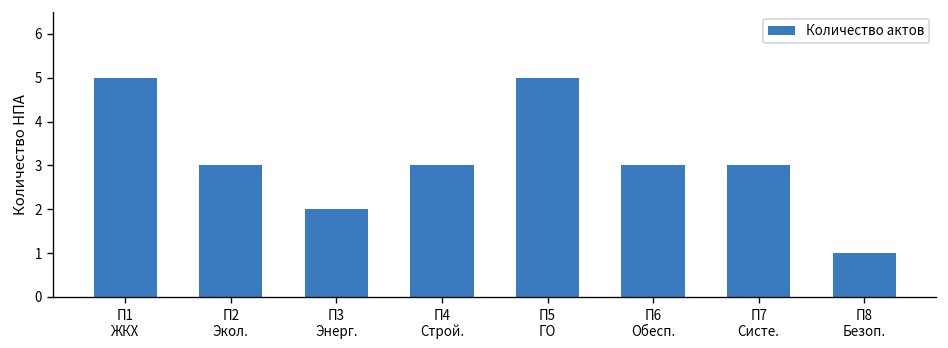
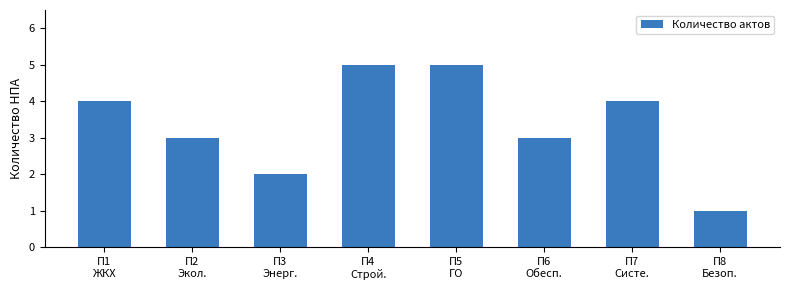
  {
-   "П1 ЖКХ": 5,
+   "П1 ЖКХ": 4,
    "П2 Экол.": 3,
    "П3 Энерг.": 2,
-   "П4 Строй.": 3,
+   "П4 Строй.": 5,
    "П5 ГО": 5,
    "П6 Обесп.": 3,
-   "П7 Систе.": 3,
+   "П7 Систе.": 4,
    "П8 Безоп.": 1
  }
